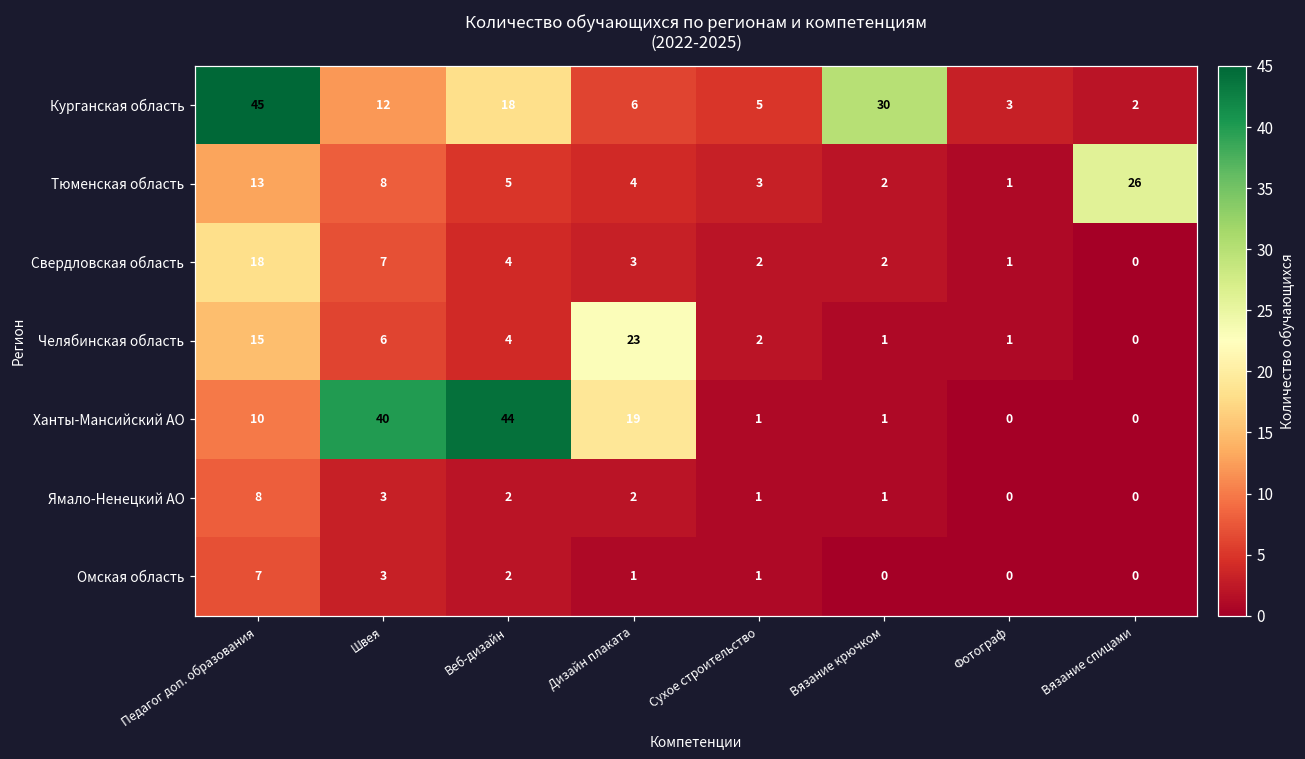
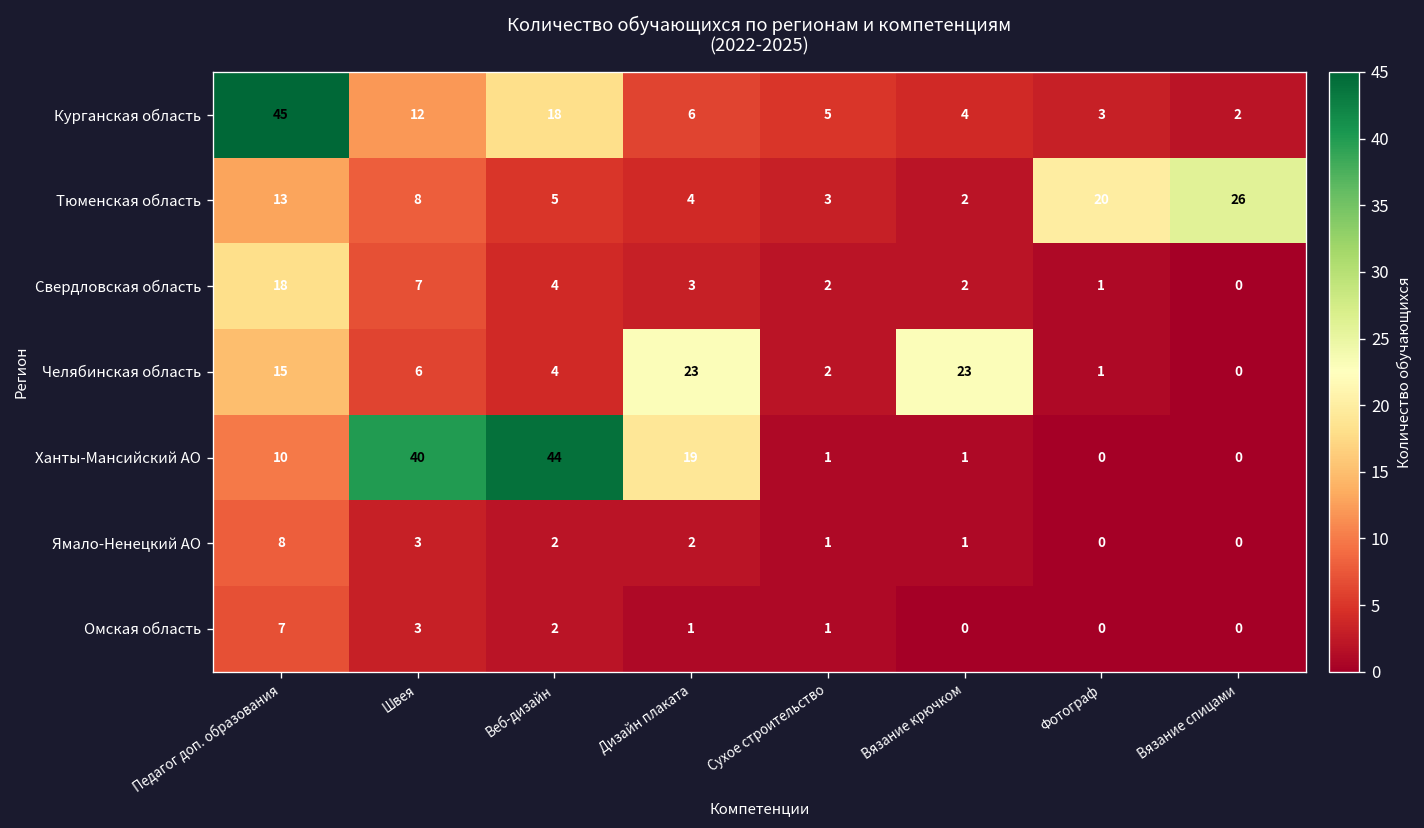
  {
    "Курганская область": {
      "Педагог доп. образования": 45,
      "Швея": 12,
      "Веб-дизайн": 18,
      "Дизайн плаката": 6,
      "Сухое строительство": 5,
-     "Вязание крючком": 30,
+     "Вязание крючком": 4,
      "Фотограф": 3,
      "Вязание спицами": 2
    },
    "Тюменская область": {
      "Педагог доп. образования": 13,
      "Швея": 8,
      "Веб-дизайн": 5,
      "Дизайн плаката": 4,
      "Сухое строительство": 3,
      "Вязание крючком": 2,
-     "Фотограф": 1,
+     "Фотограф": 20,
      "Вязание спицами": 26
    },
    "Свердловская область": {
      "Педагог доп. образования": 18,
      "Швея": 7,
      "Веб-дизайн": 4,
      "Дизайн плаката": 3,
      "Сухое строительство": 2,
      "Вязание крючком": 2,
      "Фотограф": 1,
      "Вязание спицами": 0
    },
    "Челябинская область": {
      "Педагог доп. образования": 15,
      "Швея": 6,
      "Веб-дизайн": 4,
      "Дизайн плаката": 23,
      "Сухое строительство": 2,
-     "Вязание крючком": 1,
+     "Вязание крючком": 23,
      "Фотограф": 1,
      "Вязание спицами": 0
    },
    "Ханты-Мансийский АО": {
      "Педагог доп. образования": 10,
      "Швея": 40,
      "Веб-дизайн": 44,
      "Дизайн плаката": 19,
      "Сухое строительство": 1,
      "Вязание крючком": 1,
      "Фотограф": 0,
      "Вязание спицами": 0
    },
    "Ямало-Ненецкий АО": {
      "Педагог доп. образования": 8,
      "Швея": 3,
      "Веб-дизайн": 2,
      "Дизайн плаката": 2,
      "Сухое строительство": 1,
      "Вязание крючком": 1,
      "Фотограф": 0,
      "Вязание спицами": 0
    },
    "Омская область": {
      "Педагог доп. образования": 7,
      "Швея": 3,
      "Веб-дизайн": 2,
      "Дизайн плаката": 1,
      "Сухое строительство": 1,
      "Вязание крючком": 0,
      "Фотограф": 0,
      "Вязание спицами": 0
    }
  }
